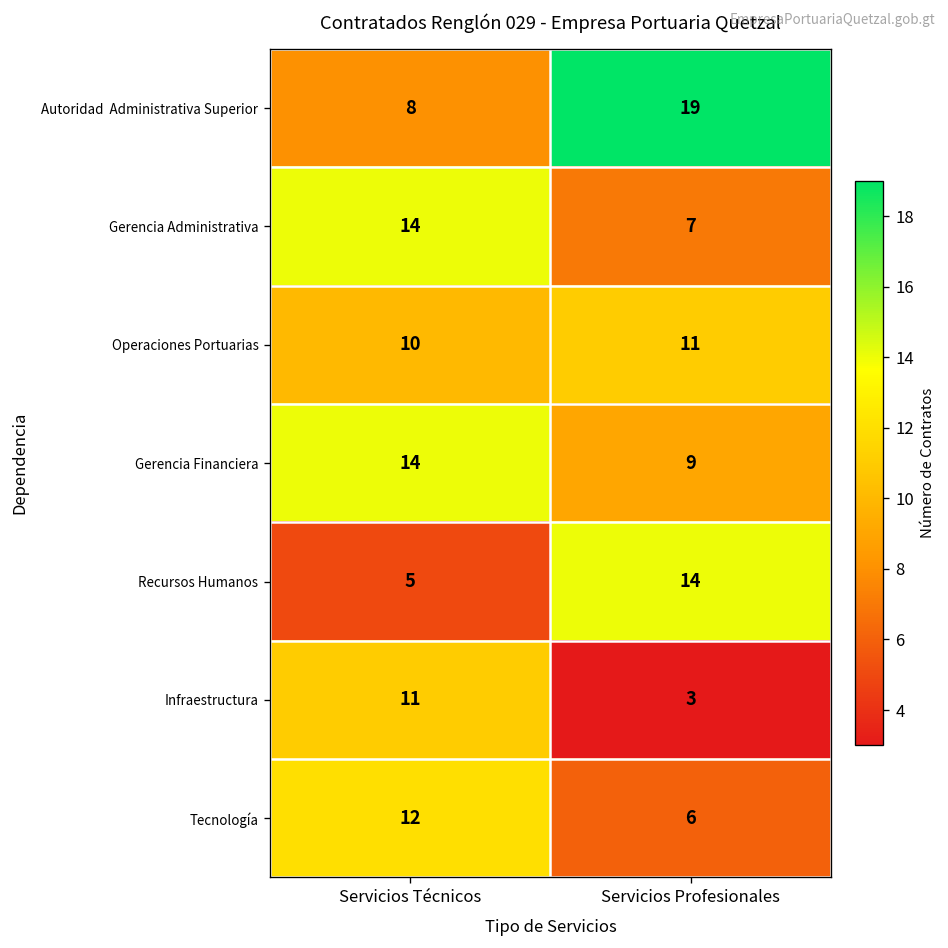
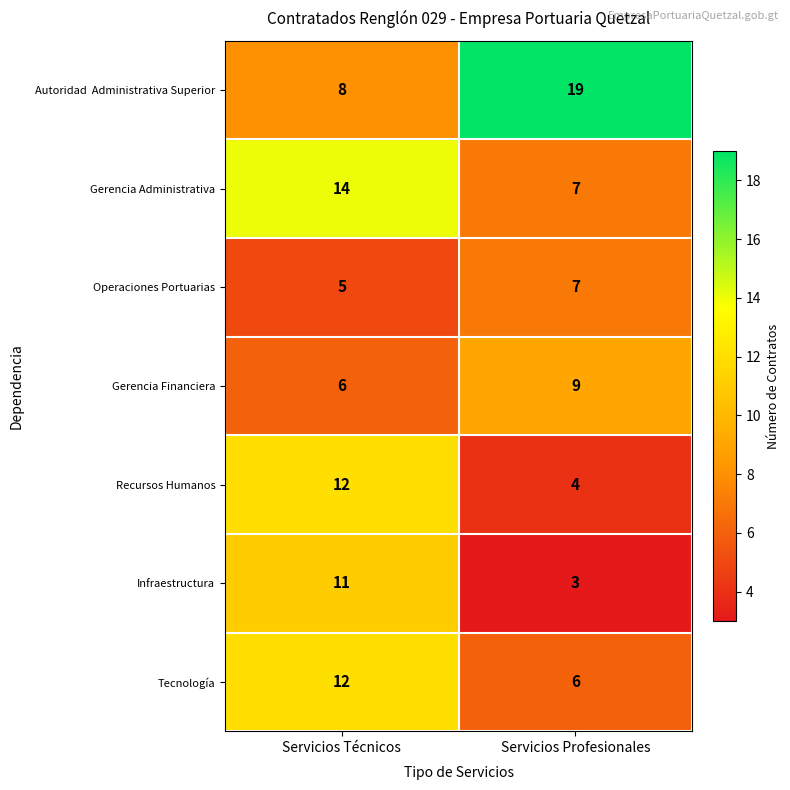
  {
    "Autoridad Administrativa Superior": {
      "Servicios Técnicos": 8,
      "Servicios Profesionales": 19
    },
    "Gerencia Administrativa": {
      "Servicios Técnicos": 14,
      "Servicios Profesionales": 7
    },
    "Operaciones Portuarias": {
-     "Servicios Técnicos": 10,
-     "Servicios Profesionales": 11
+     "Servicios Técnicos": 5,
+     "Servicios Profesionales": 7
    },
    "Gerencia Financiera": {
-     "Servicios Técnicos": 14,
+     "Servicios Técnicos": 6,
      "Servicios Profesionales": 9
    },
    "Recursos Humanos": {
-     "Servicios Técnicos": 5,
-     "Servicios Profesionales": 14
+     "Servicios Técnicos": 12,
+     "Servicios Profesionales": 4
    },
    "Infraestructura": {
      "Servicios Técnicos": 11,
      "Servicios Profesionales": 3
    },
    "Tecnología": {
      "Servicios Técnicos": 12,
      "Servicios Profesionales": 6
    }
  }
